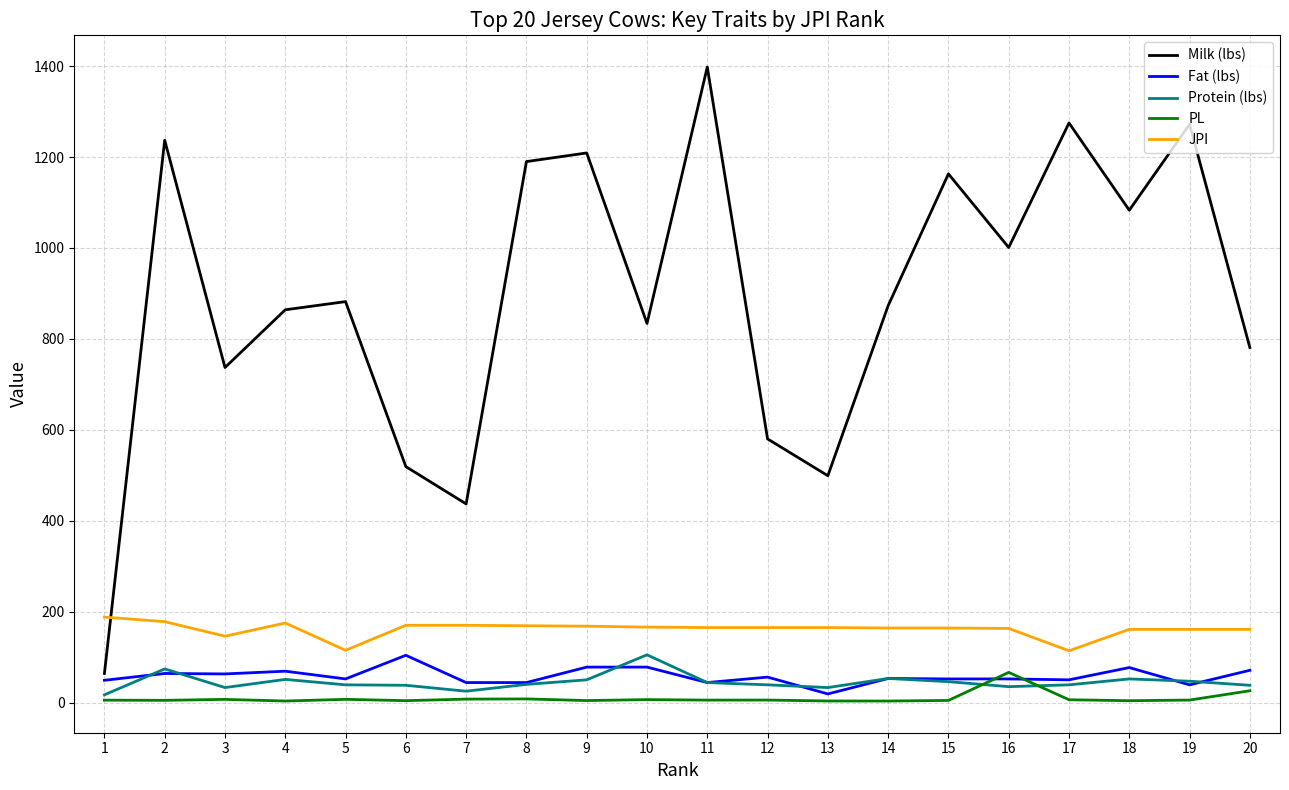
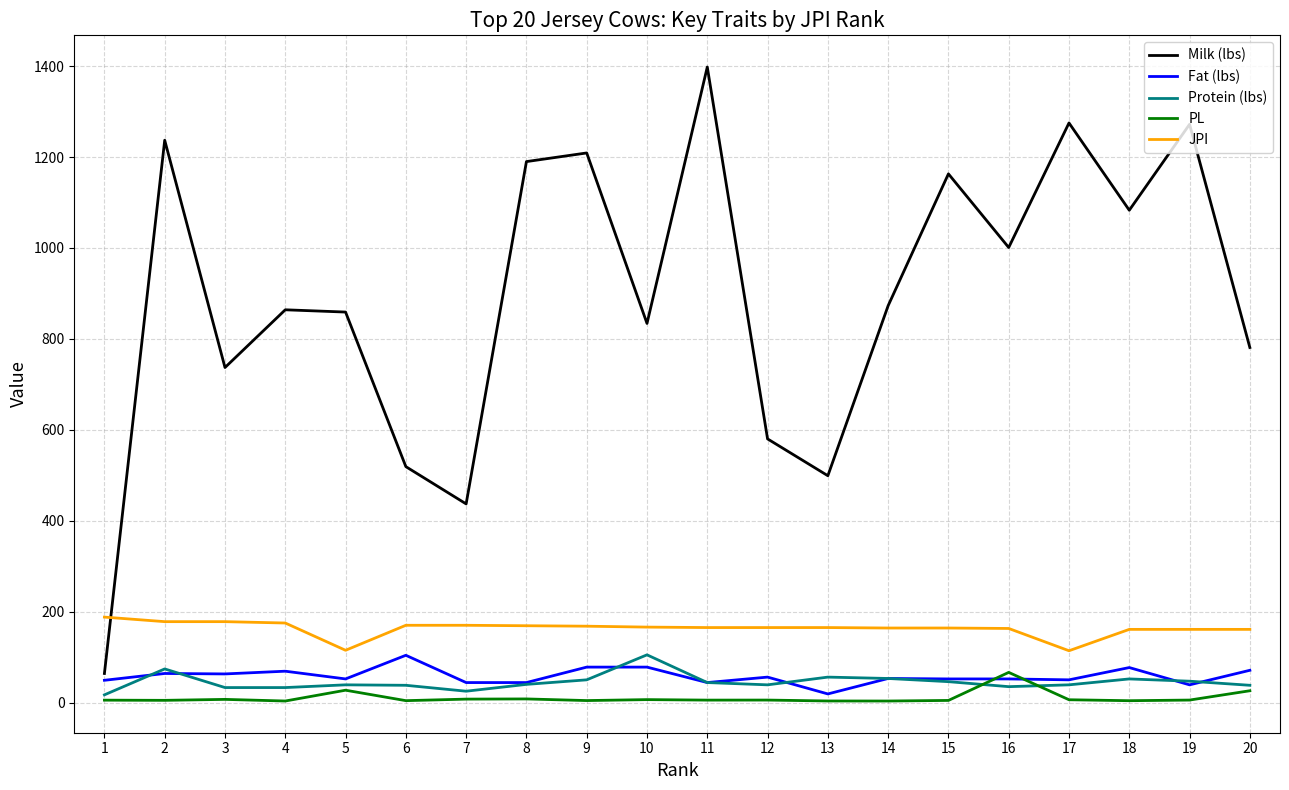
  {
    "Milk (lbs)": {
      "1": 60,
      "2": 1240,
      "3": 740,
      "4": 860,
-     "5": 880,
+     "5": 860,
      "6": 520,
      "7": 440,
      "8": 1190,
      "9": 1210,
      "10": 830,
      "11": 1400,
      "12": 580,
      "13": 500,
      "14": 870,
      "15": 1160,
      "16": 1000,
      "17": 1280,
      "18": 1080,
      "20": 780
    },
    "Fat (lbs)": {
      "1": 50,
      "2": 60,
      "3": 60,
      "4": 70,
      "5": 50,
      "6": 100,
      "7": 40,
      "9": 80,
      "10": 80,
      "12": 60,
      "13": 20,
      "15": 50,
      "16": 50,
      "17": 50,
      "18": 80,
      "19": 40,
      "20": 70
    },
    "Protein (lbs)": {
      "1": 20,
      "2": 70,
      "3": 30,
-     "4": 50,
+     "4": 30,
      "5": 40,
      "6": 40,
      "7": 30,
      "9": 50,
      "10": 110,
      "12": 40,
-     "13": 30,
+     "13": 60,
      "15": 50,
      "16": 40,
      "17": 40,
      "18": 50,
      "19": 50,
      "20": 40
    },
    "PL": {
      "1": 10,
      "2": 0,
      "3": 10,
      "4": 0,
-     "5": 10,
+     "5": 30,
      "6": 0,
      "7": 10,
      "8": 10,
      "9": 0,
      "10": 10,
      "11": 10,
      "12": 10,
      "13": 0,
      "14": 0,
      "15": 0,
      "16": 70,
      "17": 10,
      "18": 0,
      "19": 10,
      "20": 30
    },
    "JPI": {
      "1": 190,
      "2": 180,
-     "3": 150,
+     "3": 180,
      "4": 180,
      "5": 120,
      "6": 170,
      "7": 170,
      "8": 170,
      "9": 170,
      "10": 170,
      "11": 170,
      "12": 170,
      "13": 170,
      "14": 160,
      "15": 160,
      "16": 160,
      "17": 110,
      "18": 160,
      "19": 160,
      "20": 160
    }
  }
